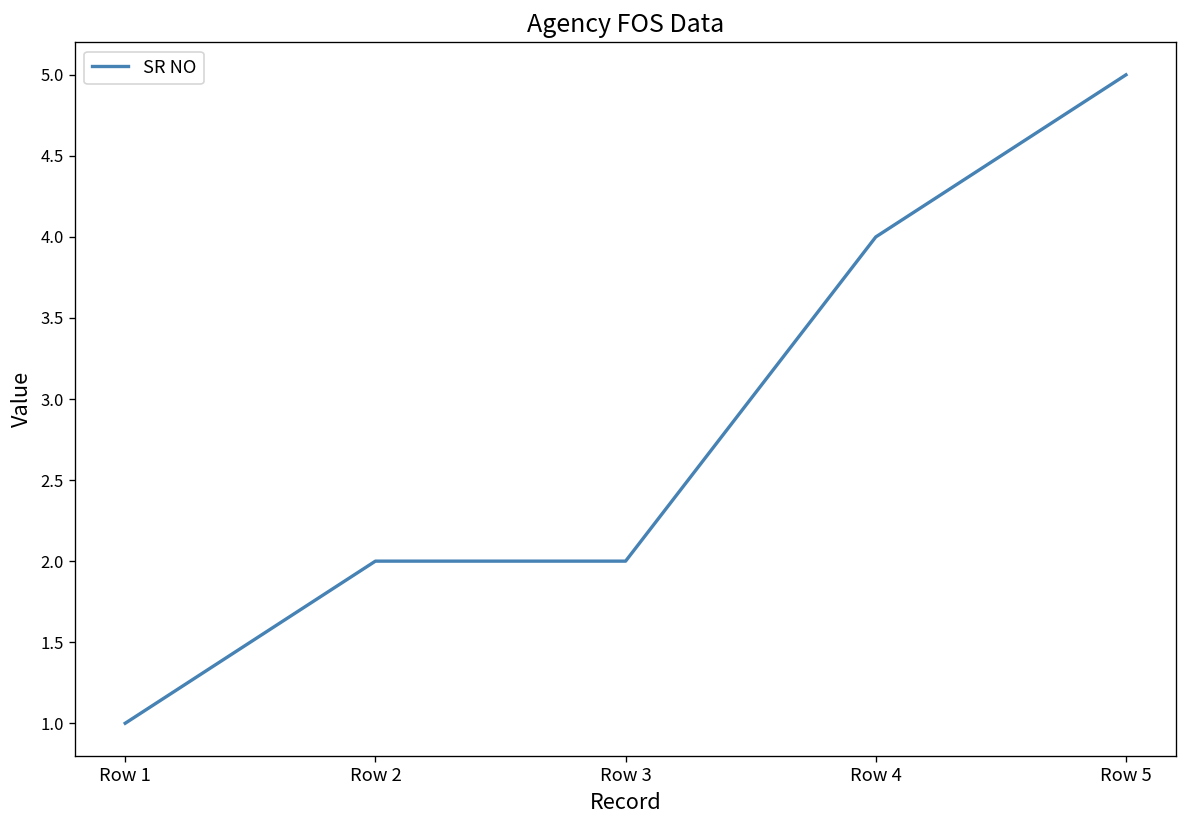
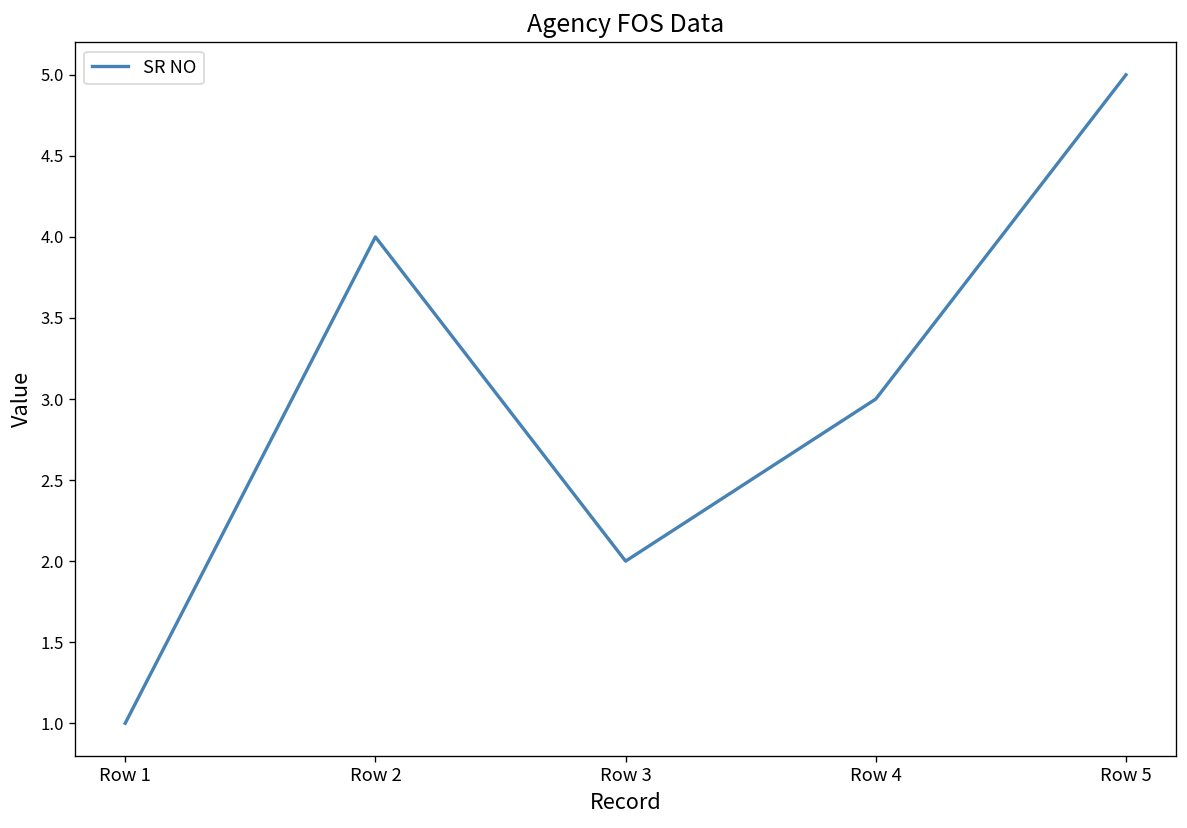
  {
    "Row 1": 1,
-   "Row 2": 2,
+   "Row 2": 4,
    "Row 3": 2,
-   "Row 4": 4,
+   "Row 4": 3,
    "Row 5": 5
  }
